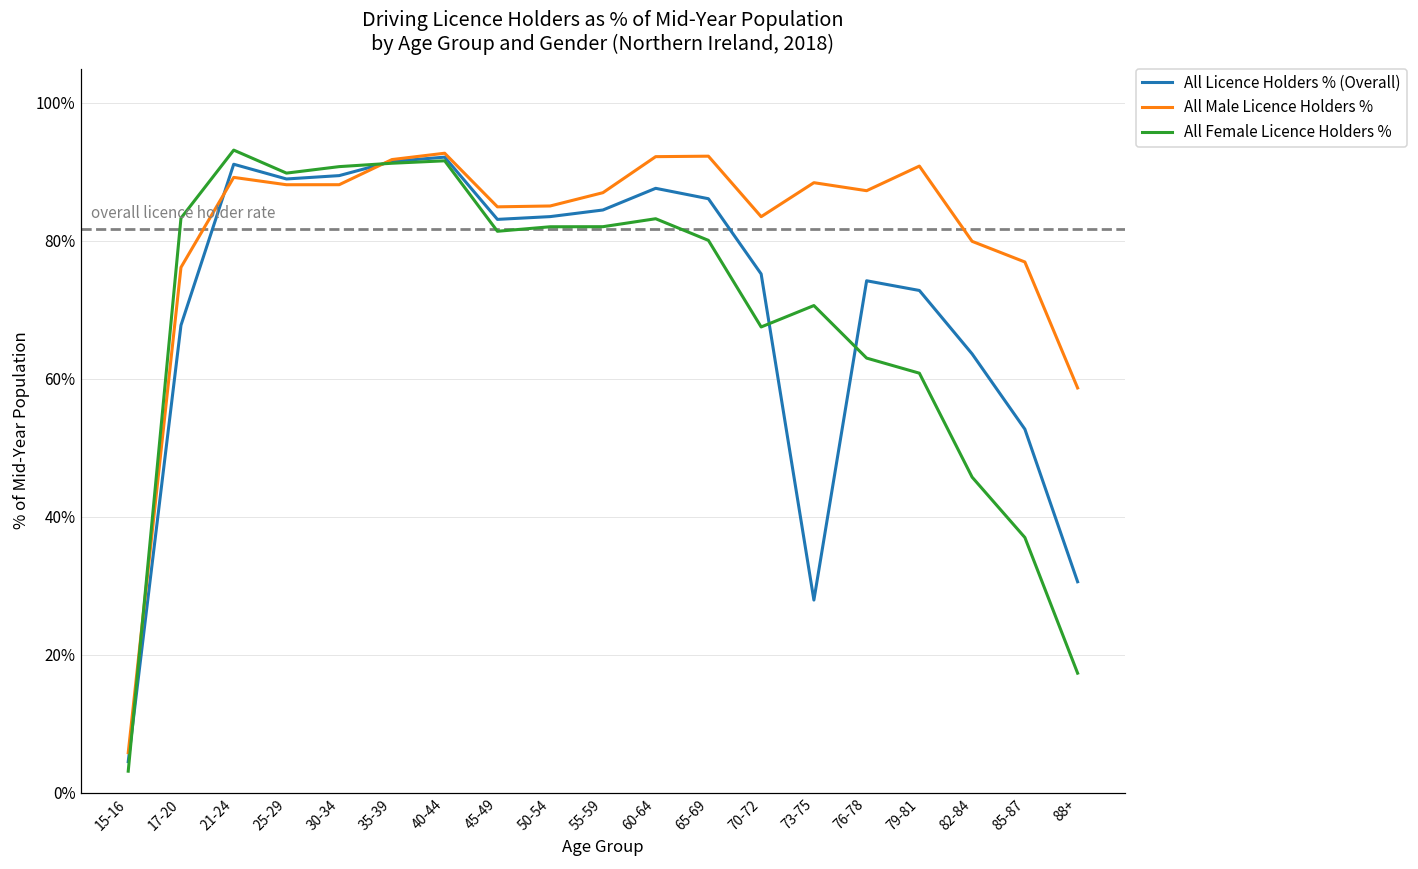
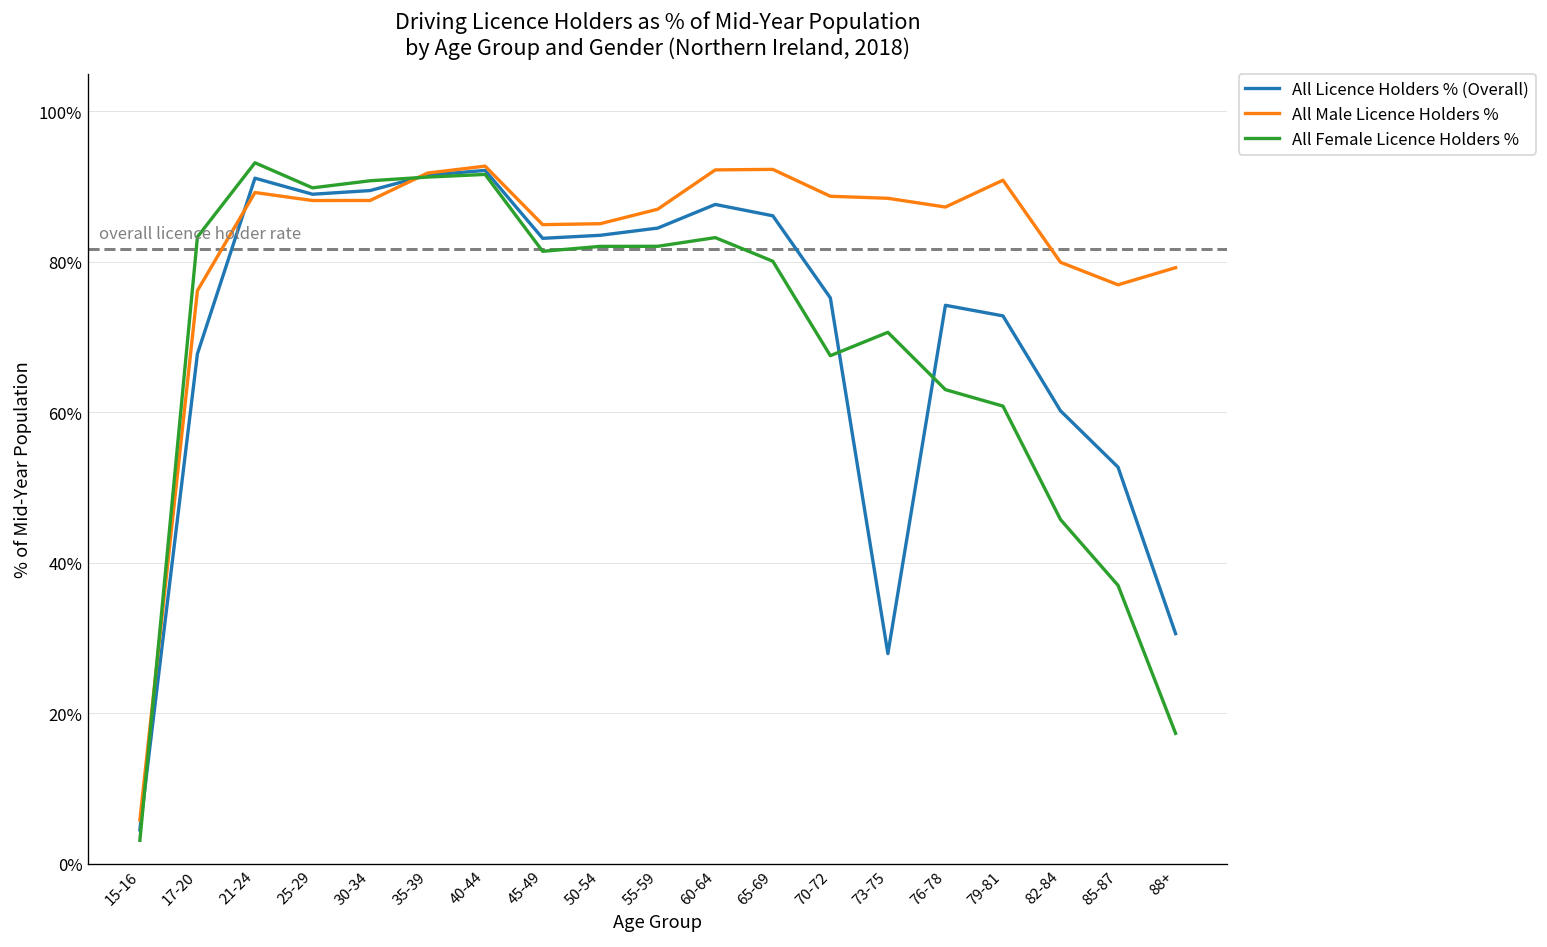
  {
    "All Licence Holders % (Overall)": {
      "15-16": "4%",
      "17-20": "68%",
      "21-24": "91%",
      "25-29": "89%",
      "30-34": "89%",
      "40-44": "92%",
      "45-49": "83%",
      "50-54": "84%",
      "55-59": "84%",
      "60-64": "88%",
      "65-69": "86%",
      "70-72": "75%",
      "73-75": "28%",
      "76-78": "74%",
      "79-81": "73%",
-     "82-84": "64%",
+     "82-84": "60%",
      "85-87": "53%",
      "88+": "31%"
    },
    "All Male Licence Holders %": {
      "15-16": "6%",
      "17-20": "76%",
      "21-24": "89%",
      "25-29": "88%",
      "30-34": "88%",
      "40-44": "93%",
      "45-49": "85%",
      "50-54": "85%",
      "55-59": "87%",
      "60-64": "92%",
      "65-69": "92%",
-     "70-72": "84%",
+     "70-72": "89%",
      "73-75": "88%",
      "76-78": "87%",
      "79-81": "91%",
      "82-84": "80%",
      "85-87": "77%",
-     "88+": "59%"
+     "88+": "79%"
    },
    "All Female Licence Holders %": {
      "15-16": "3%",
      "17-20": "83%",
      "21-24": "93%",
      "25-29": "90%",
      "30-34": "91%",
      "40-44": "92%",
      "45-49": "81%",
      "50-54": "82%",
      "55-59": "82%",
      "60-64": "83%",
      "65-69": "80%",
      "70-72": "68%",
      "73-75": "71%",
      "76-78": "63%",
      "79-81": "61%",
      "82-84": "46%",
      "85-87": "37%",
      "88+": "17%"
    }
  }
